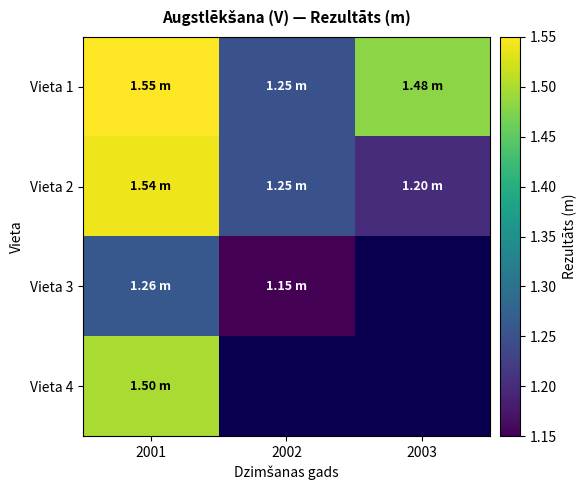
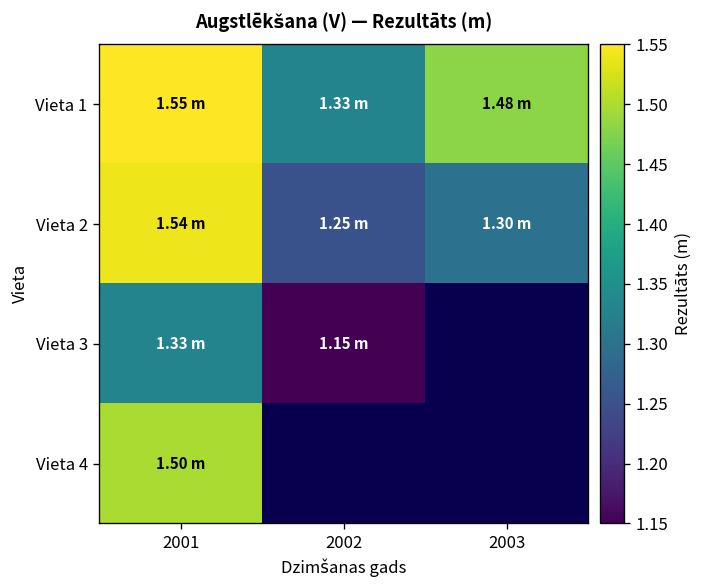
  {
    "Vieta 1": {
      "2001": 1.55,
-     "2002": 1.25,
+     "2002": 1.33,
      "2003": 1.48
    },
    "Vieta 2": {
      "2001": 1.54,
      "2002": 1.25,
-     "2003": 1.20
+     "2003": 1.30
    },
    "Vieta 3": {
-     "2001": 1.26,
+     "2001": 1.33,
      "2002": 1.15
    },
    "Vieta 4": {
      "2001": 1.50
    }
  }
